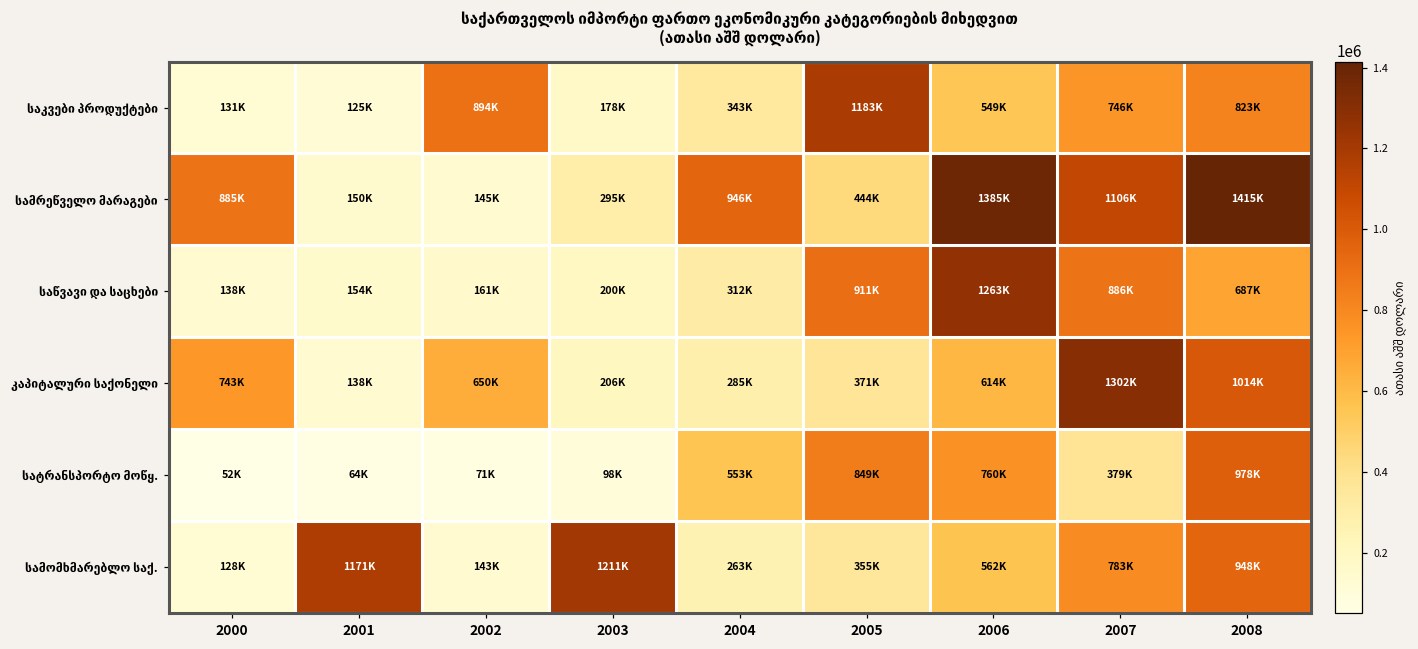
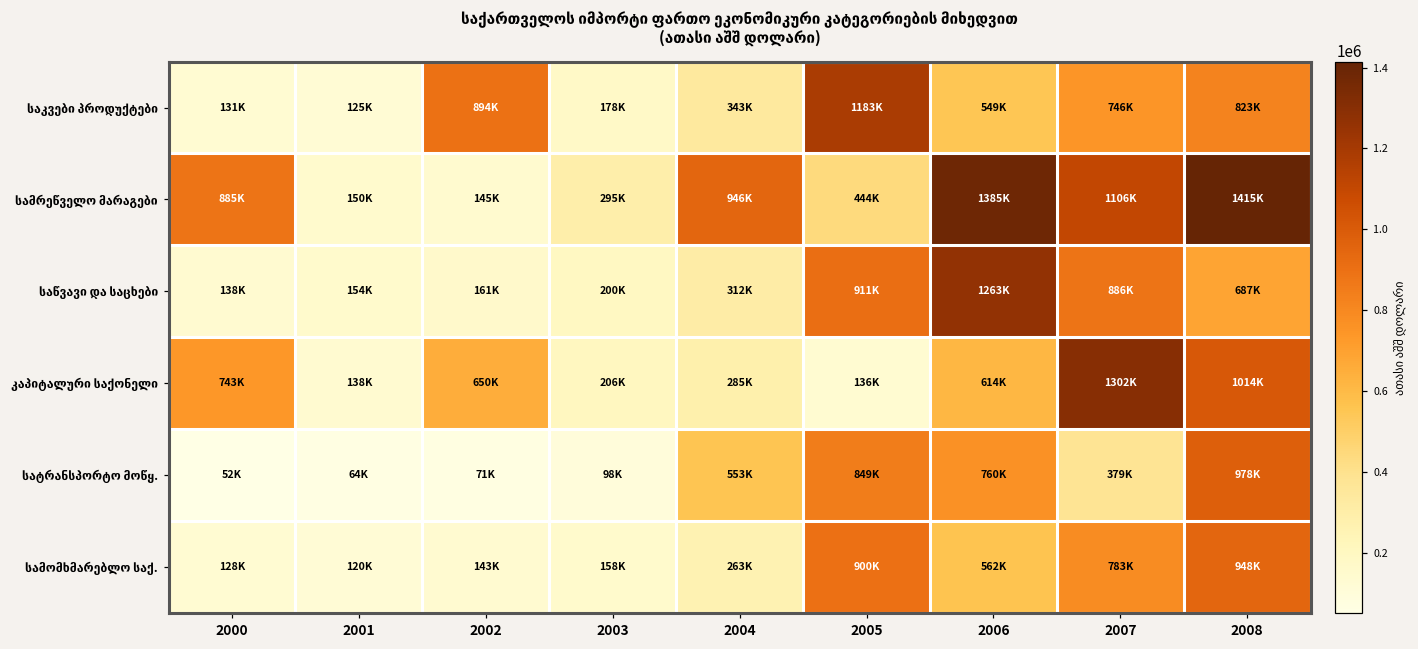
  {
    "საკვები პროდუქტები": {
      "2000": "131K",
      "2001": "125K",
      "2002": "894K",
      "2003": "178K",
      "2004": "343K",
      "2005": "1183K",
      "2006": "549K",
      "2007": "746K",
      "2008": "823K"
    },
    "სამრეწველო მარაგები": {
      "2000": "885K",
      "2001": "150K",
      "2002": "145K",
      "2003": "295K",
      "2004": "946K",
      "2005": "444K",
      "2006": "1385K",
      "2007": "1106K",
      "2008": "1415K"
    },
    "საწვავი და საცხები": {
      "2000": "138K",
      "2001": "154K",
      "2002": "161K",
      "2003": "200K",
      "2004": "312K",
      "2005": "911K",
      "2006": "1263K",
      "2007": "886K",
      "2008": "687K"
    },
    "კაპიტალური საქონელი": {
      "2000": "743K",
      "2001": "138K",
      "2002": "650K",
      "2003": "206K",
      "2004": "285K",
-     "2005": "371K",
+     "2005": "136K",
      "2006": "614K",
      "2007": "1302K",
      "2008": "1014K"
    },
    "სატრანსპორტო მოწყ.": {
      "2000": "52K",
      "2001": "64K",
      "2002": "71K",
      "2003": "98K",
      "2004": "553K",
      "2005": "849K",
      "2006": "760K",
      "2007": "379K",
      "2008": "978K"
    },
    "სამომხმარებლო საქ.": {
      "2000": "128K",
-     "2001": "1171K",
+     "2001": "120K",
      "2002": "143K",
-     "2003": "1211K",
+     "2003": "158K",
      "2004": "263K",
-     "2005": "355K",
+     "2005": "900K",
      "2006": "562K",
      "2007": "783K",
      "2008": "948K"
    }
  }
